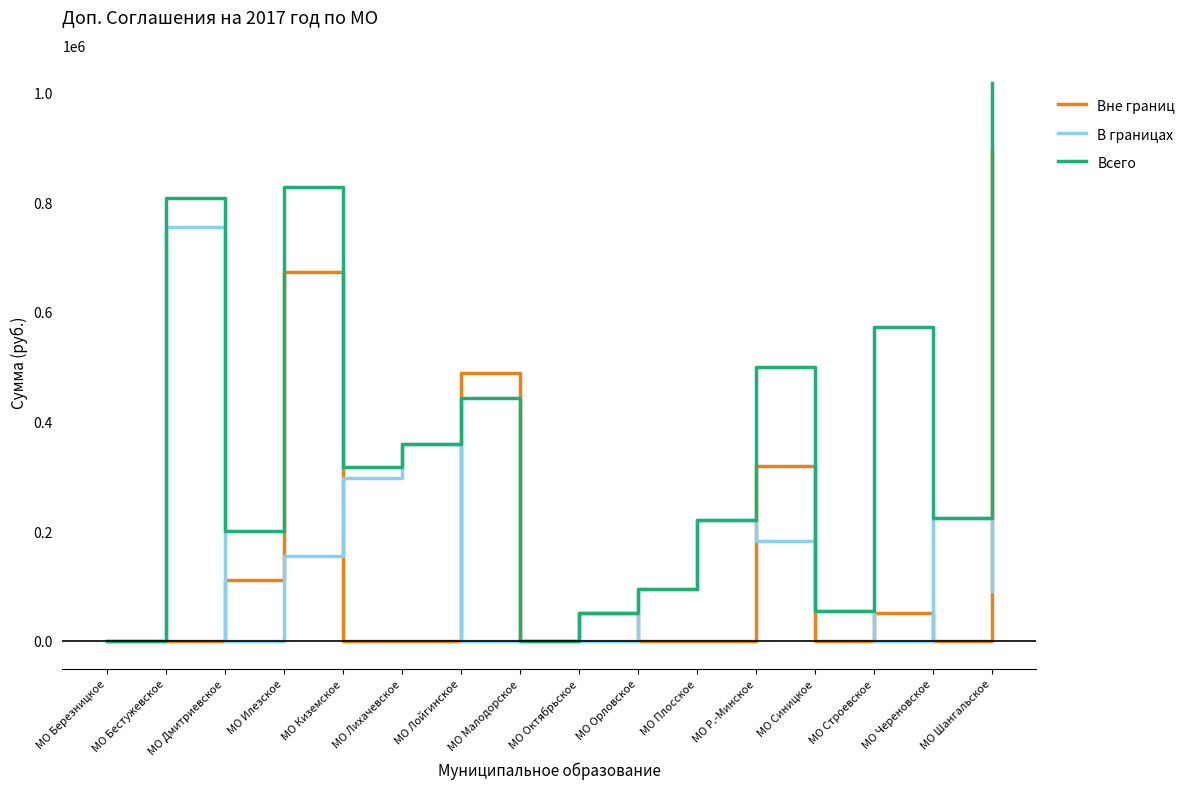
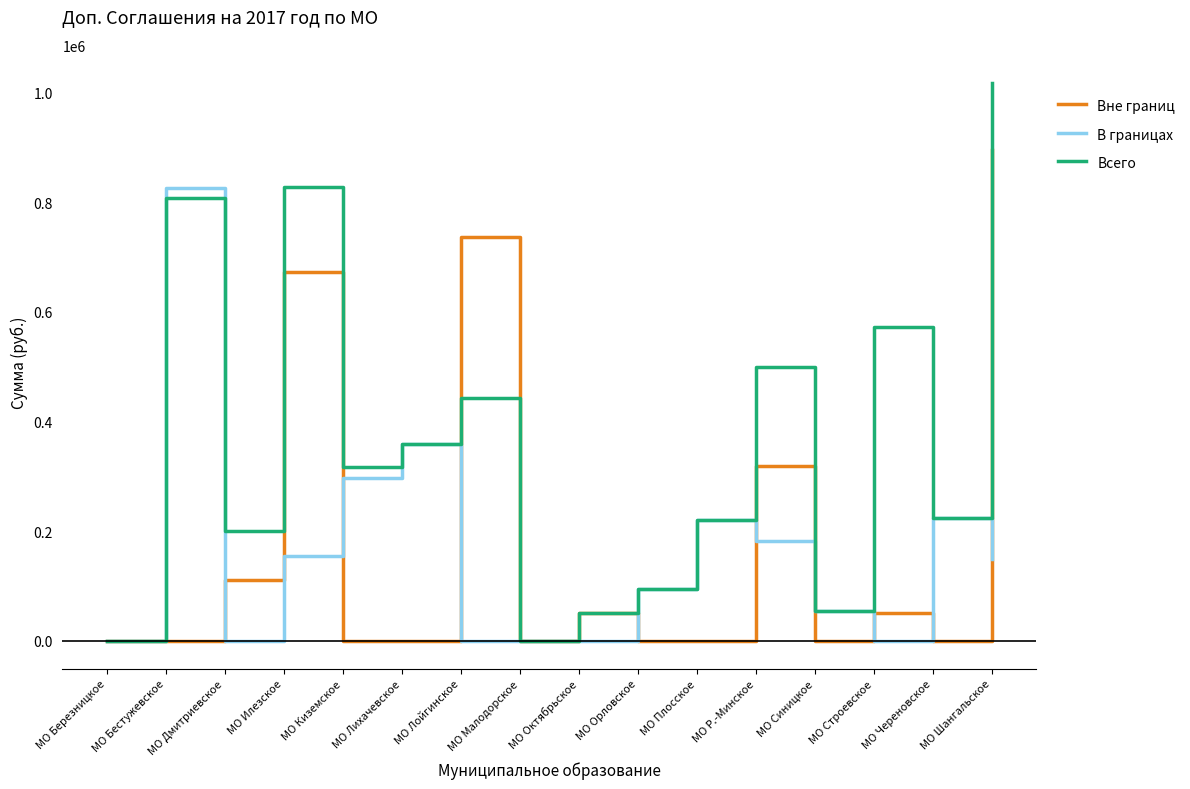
  {
    "Вне границ": {
      "МО Бестужевское": 0,
      "МО Дмитриевское": 110000,
      "МО Илезское": 670000,
      "МО Киземское": 0,
      "МО Лихачевское": 0,
-     "МО Лойгинское": 490000,
+     "МО Лойгинское": 740000,
      "МО Орловское": 0,
      "МО Плосское": 0,
      "МО Р.-Минское": 320000,
      "МО Синицкое": 0,
      "МО Строевское": 50000,
      "МО Череновское": 0,
      "МО Шангальское": 890000
    },
    "В границах": {
-     "МО Бестужевское": 750000,
+     "МО Бестужевское": 830000,
      "МО Дмитриевское": 0,
      "МО Илезское": 160000,
      "МО Киземское": 300000,
      "МО Лойгинское": 0,
      "МО Октябрьское": 0,
      "МО Р.-Минское": 180000,
      "МО Строевское": 0,
-     "МО Шангальское": 90000
+     "МО Шангальское": 150000
    },
    "Всего": {
      "МО Бестужевское": 810000,
      "МО Дмитриевское": 200000,
      "МО Илезское": 830000,
      "МО Киземское": 320000,
      "МО Лойгинское": 440000,
      "МО Р.-Минское": 500000,
      "МО Строевское": 570000,
      "МО Шангальское": 1020000
    }
  }
